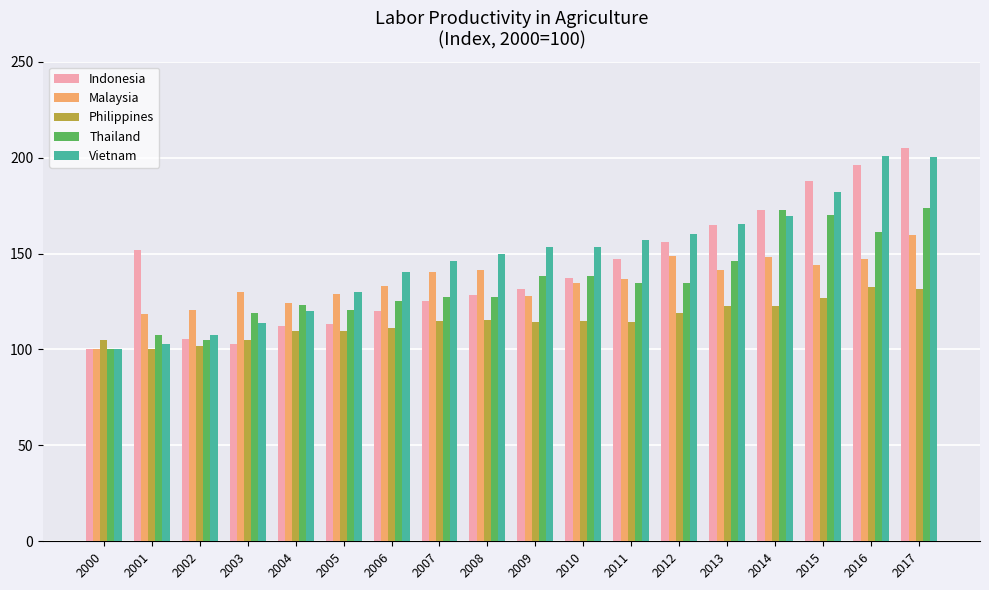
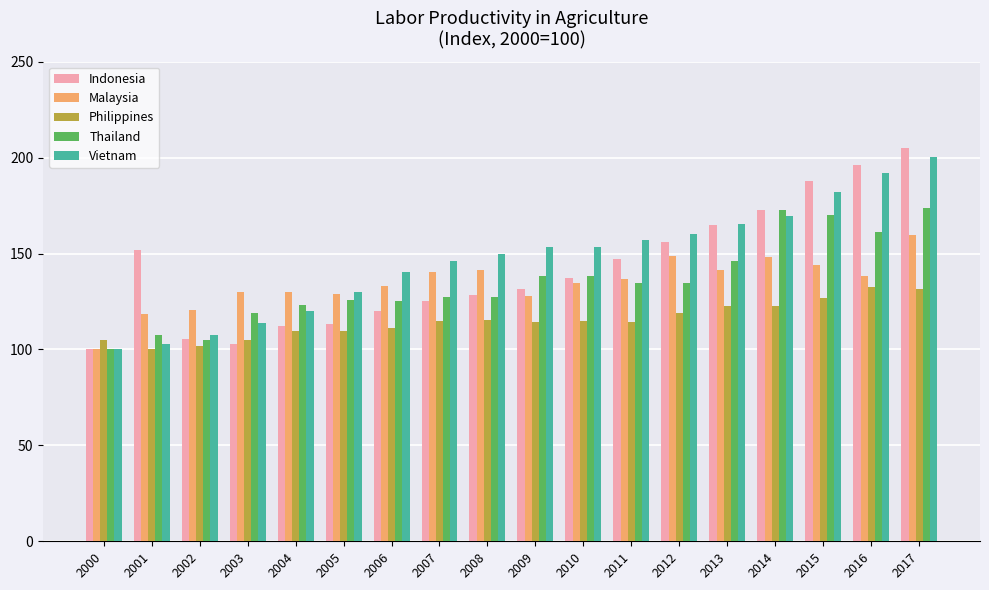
  {
    "Indonesia": {
      "2000": 100,
      "2001": 152,
      "2002": 106,
      "2003": 103,
      "2004": 112,
      "2005": 113,
      "2006": 120,
      "2007": 125,
      "2008": 129,
      "2009": 132,
      "2010": 137,
      "2011": 147,
      "2012": 156,
      "2013": 165,
      "2014": 173,
      "2015": 188,
      "2016": 196,
      "2017": 205
    },
    "Malaysia": {
      "2000": 100,
      "2001": 119,
      "2002": 120,
      "2003": 130,
-     "2004": 124,
+     "2004": 130,
      "2005": 129,
      "2006": 133,
      "2007": 140,
      "2008": 141,
      "2009": 128,
      "2010": 135,
      "2011": 137,
      "2012": 149,
      "2013": 141,
      "2014": 148,
      "2015": 144,
-     "2016": 147,
+     "2016": 138,
      "2017": 160
    },
    "Philippines": {
      "2000": 105,
      "2001": 100,
      "2002": 102,
      "2003": 105,
      "2004": 110,
      "2005": 109,
      "2006": 111,
      "2007": 115,
      "2008": 116,
      "2009": 114,
      "2010": 115,
      "2011": 115,
      "2012": 119,
      "2013": 123,
      "2014": 123,
      "2015": 127,
      "2016": 132,
      "2017": 131
    },
    "Thailand": {
      "2000": 100,
      "2001": 107,
      "2002": 105,
      "2003": 119,
      "2004": 123,
-     "2005": 120,
+     "2005": 126,
      "2006": 126,
      "2007": 127,
      "2008": 127,
      "2009": 138,
      "2010": 138,
      "2011": 135,
      "2012": 134,
      "2013": 146,
      "2014": 173,
      "2015": 170,
      "2016": 161,
      "2017": 174
    },
    "Vietnam": {
      "2000": 100,
      "2001": 103,
      "2002": 108,
      "2003": 114,
      "2004": 120,
      "2005": 130,
      "2006": 140,
      "2007": 146,
      "2008": 150,
      "2009": 153,
      "2010": 153,
      "2011": 157,
      "2012": 160,
      "2013": 165,
      "2014": 170,
      "2015": 182,
-     "2016": 201,
+     "2016": 192,
      "2017": 200
    }
  }
